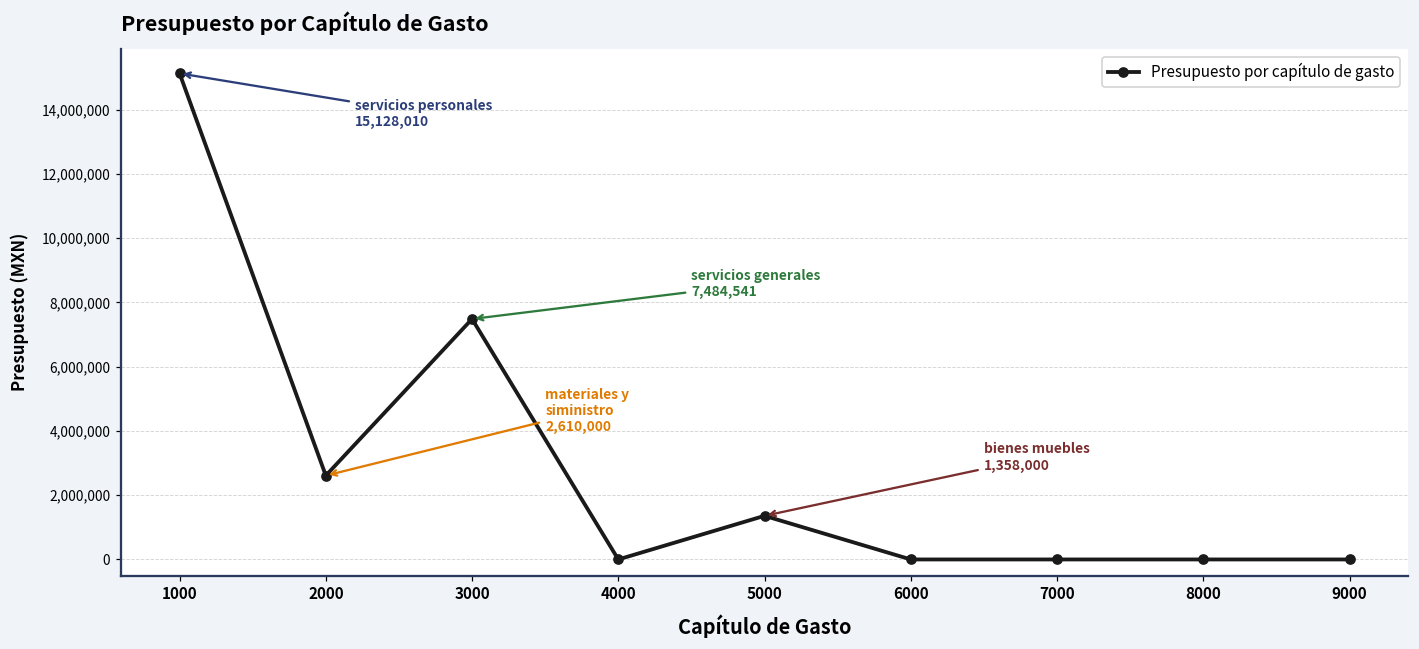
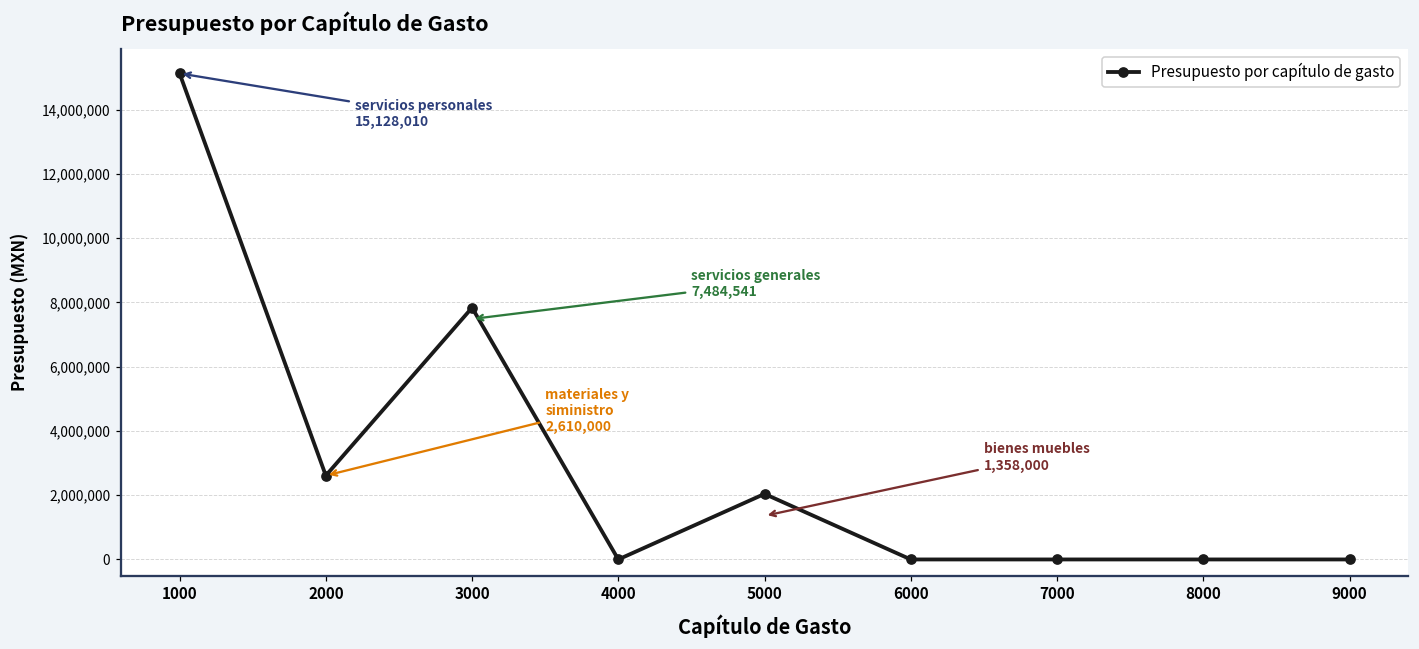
  {
-   "3000": "7,500,000",
+   "3000": "7,800,000",
    "4000": "0",
-   "5000": "1,400,000",
+   "5000": "2,000,000",
    "6000": "0",
    "7000": "0",
    "8000": "0",
    "9000": "0"
  }
